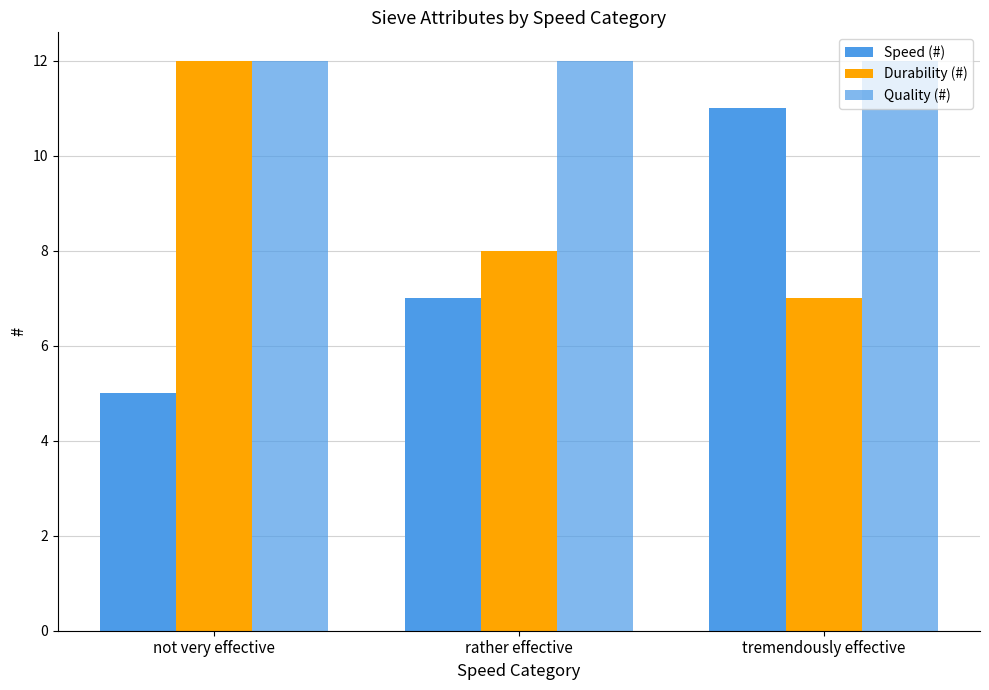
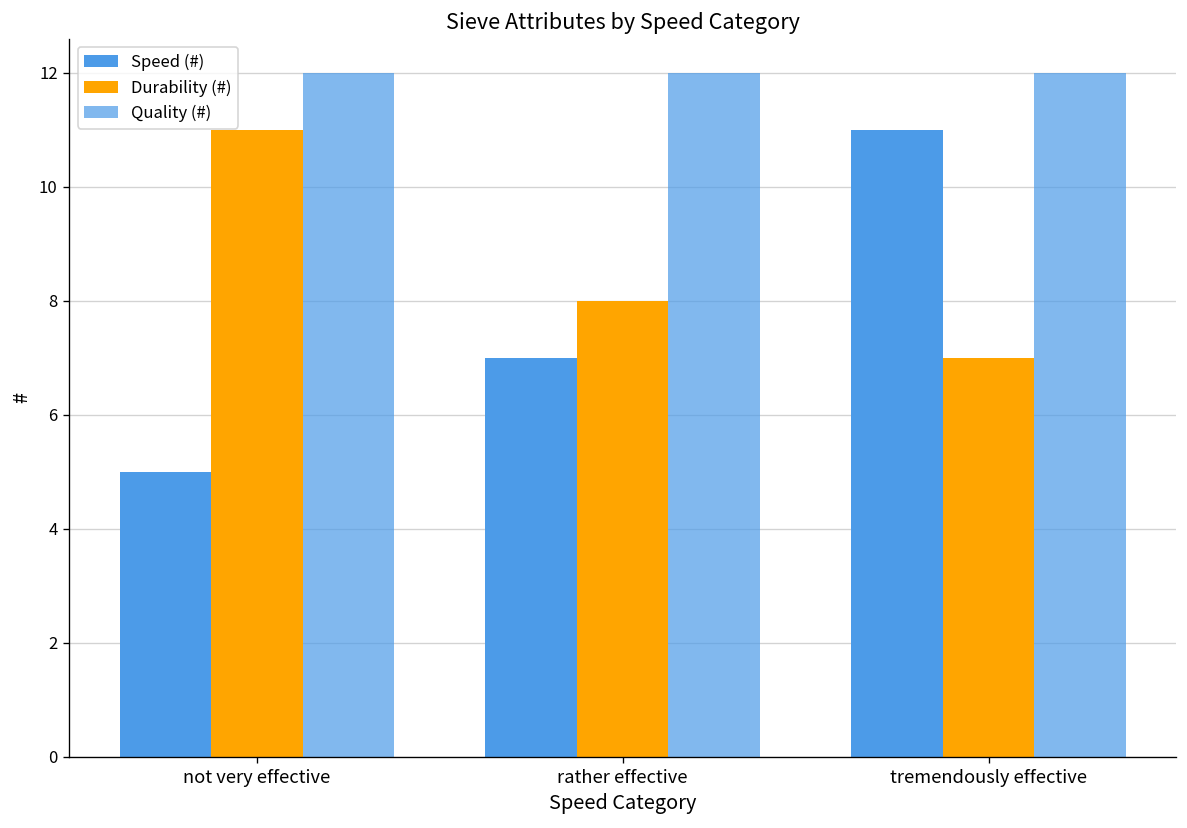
  {
    "Durability (#)": {
-     "not very effective": 12,
+     "not very effective": 11,
      "rather effective": 8,
      "tremendously effective": 7
    }
  }
